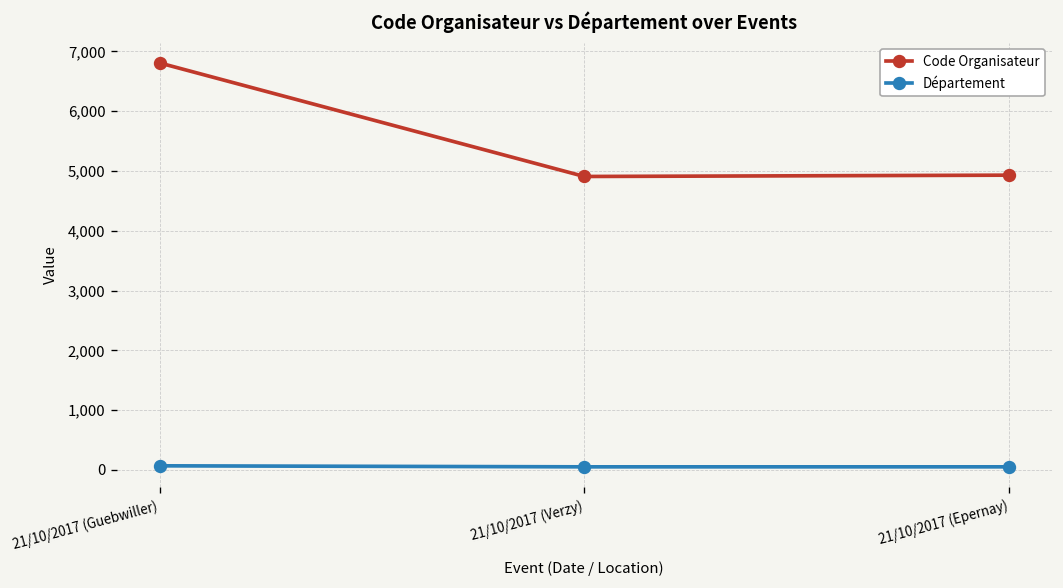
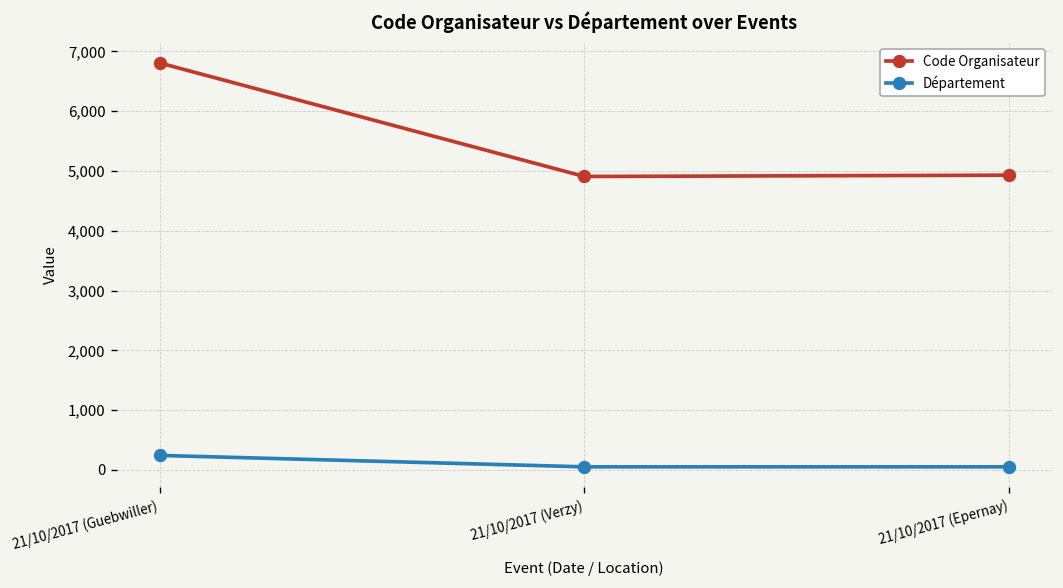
  {
    "Code Organisateur": {
      "21/10/2017 (Guebwiller)": "6,800",
      "21/10/2017 (Verzy)": "4,900",
      "21/10/2017 (Epernay)": "4,900"
    },
    "Département": {
-     "21/10/2017 (Guebwiller)": "100",
+     "21/10/2017 (Guebwiller)": "200",
      "21/10/2017 (Verzy)": "100",
      "21/10/2017 (Epernay)": "100"
    }
  }
